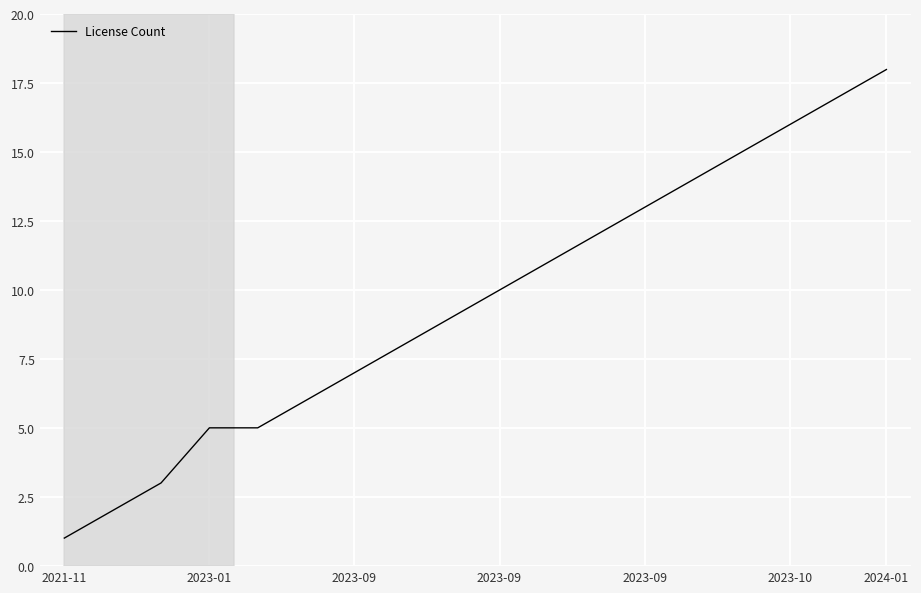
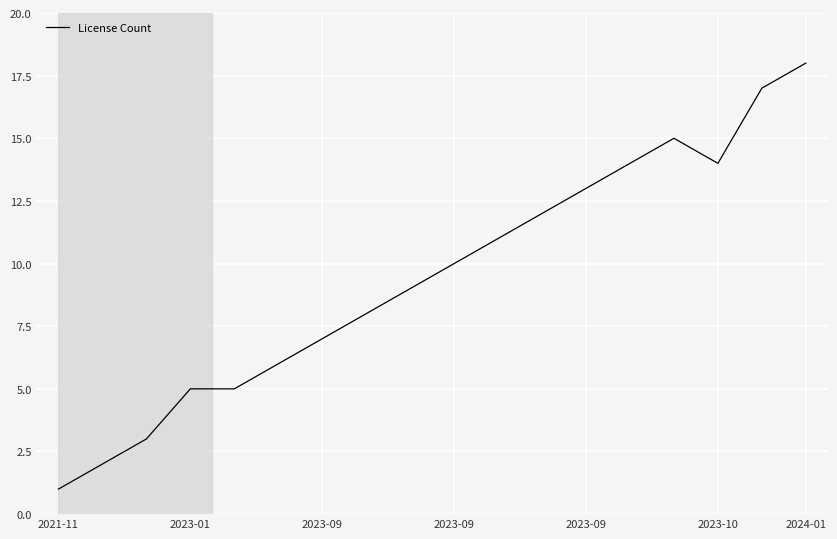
  {
    "2021-11": 1,
    "2023-01": 5,
-   "2023-10": 16,
+   "2023-10": 14,
    "2024-01": 18
  }
